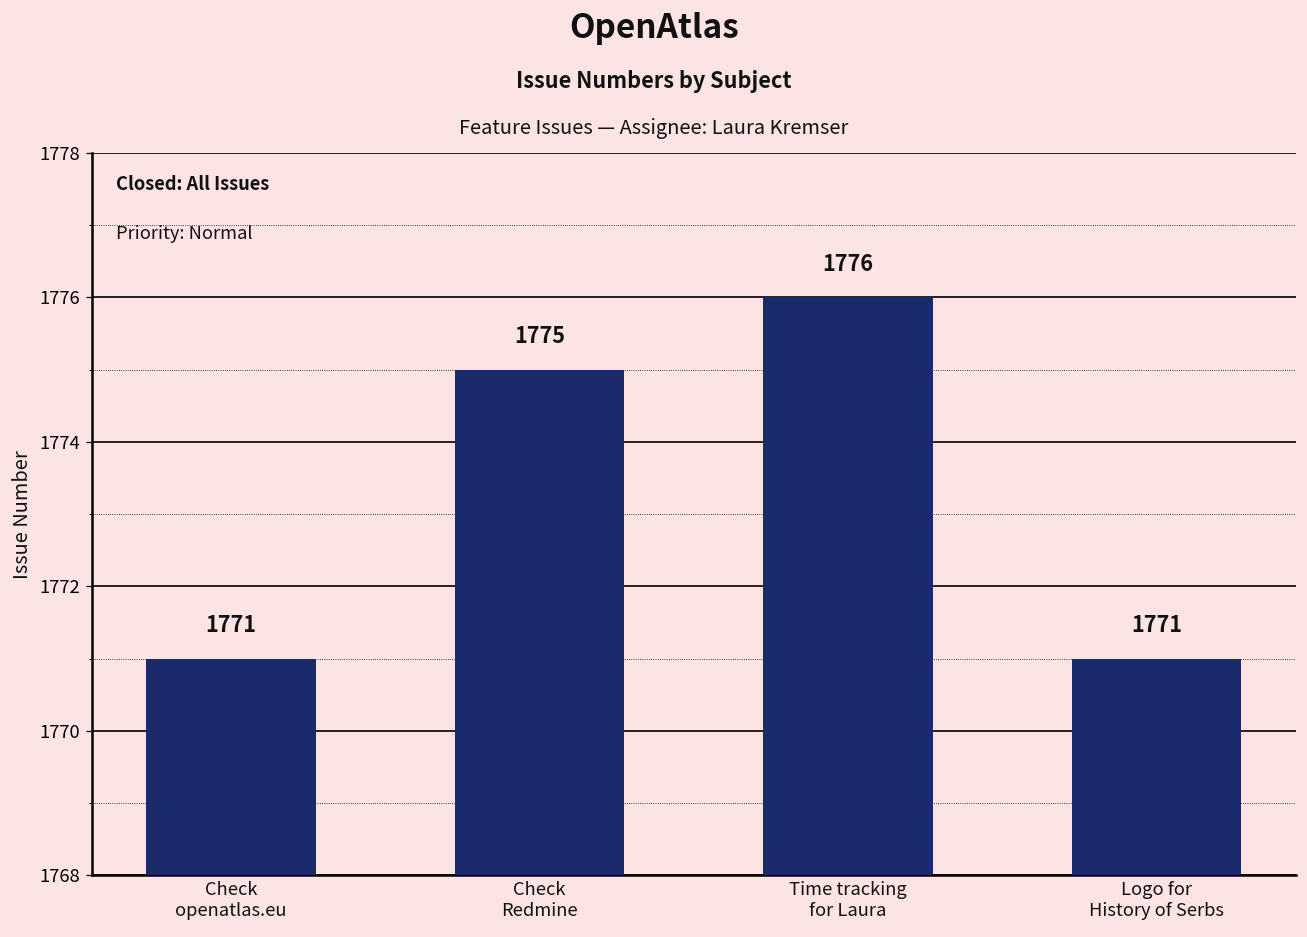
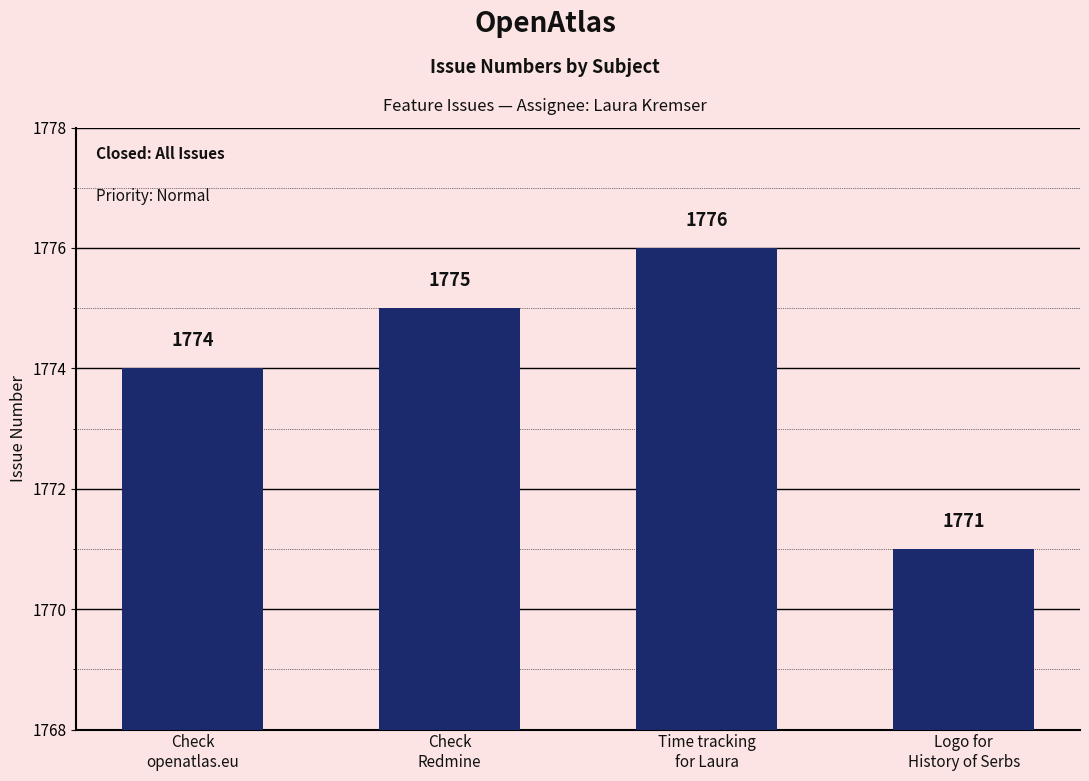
  {
-   "Check openatlas.eu": 1771,
+   "Check openatlas.eu": 1774,
    "Check Redmine": 1775,
    "Time tracking for Laura": 1776,
    "Logo for History of Serbs": 1771
  }
